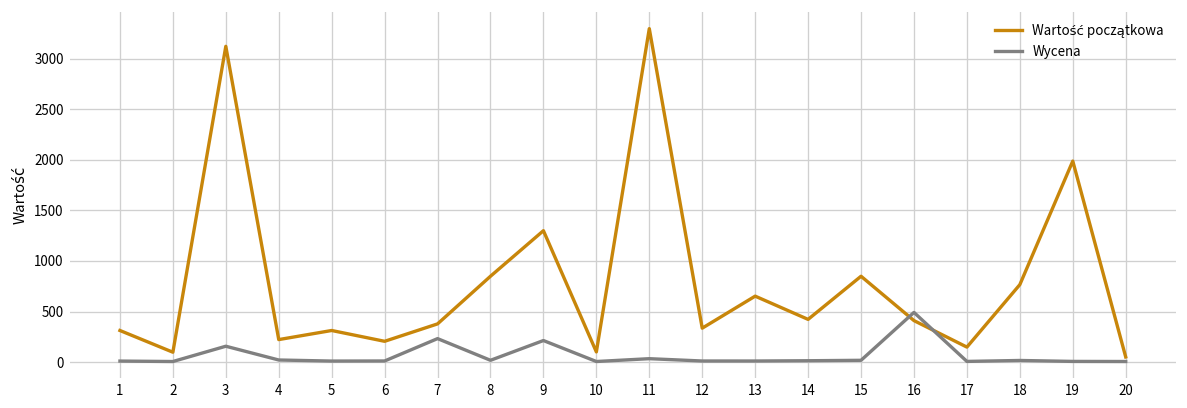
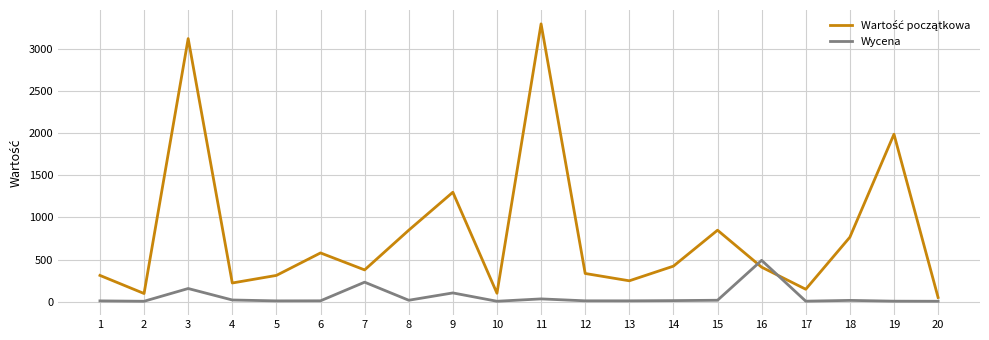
  {
    "Wartość początkowa": {
      "1": 300,
      "2": 100,
      "3": 3100,
      "4": 200,
      "5": 300,
-     "6": 200,
+     "6": 600,
      "7": 400,
      "8": 800,
      "9": 1300,
      "10": 100,
      "11": 3300,
      "12": 300,
-     "13": 700,
+     "13": 200,
      "14": 400,
      "15": 800,
      "16": 400,
      "17": 100,
      "18": 800,
      "19": 2000,
      "20": 100
    },
    "Wycena": {
      "1": 0,
      "2": 0,
      "3": 200,
      "4": 0,
      "5": 0,
      "6": 0,
      "7": 200,
      "8": 0,
-     "9": 200,
+     "9": 100,
      "10": 0,
      "11": 0,
      "12": 0,
      "13": 0,
      "14": 0,
      "15": 0,
      "16": 500,
      "17": 0,
      "18": 0,
      "19": 0,
      "20": 0
    }
  }
